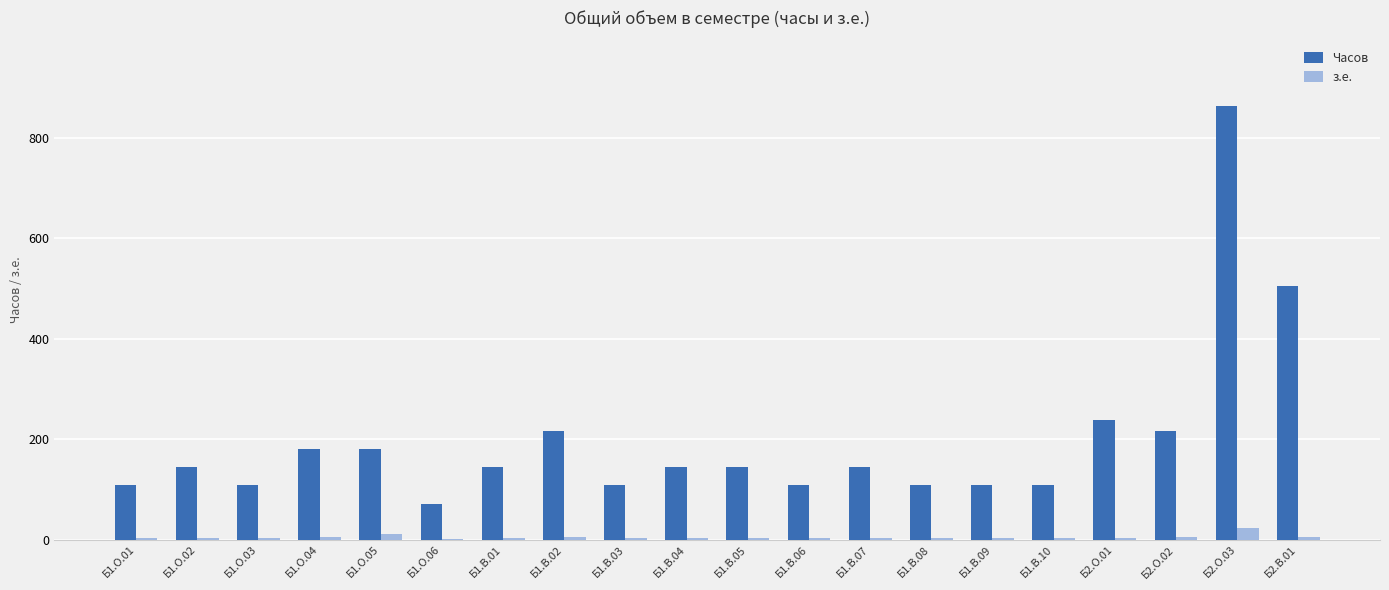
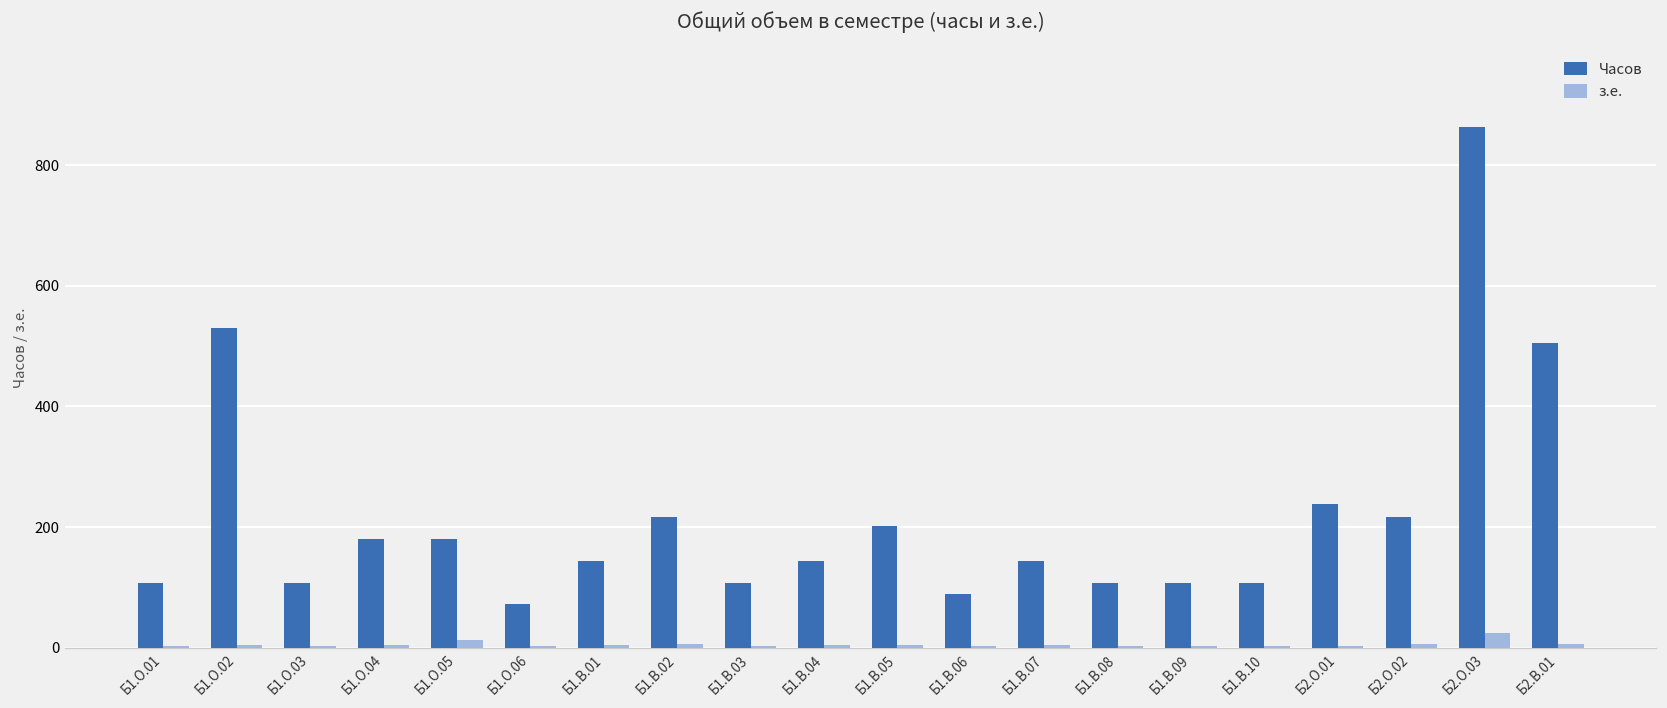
  {
    "Часов": {
      "Б1.О.01": 110,
-     "Б1.О.02": 140,
+     "Б1.О.02": 530,
      "Б1.О.03": 110,
      "Б1.О.04": 180,
      "Б1.О.05": 180,
      "Б1.О.06": 70,
      "Б1.В.01": 140,
      "Б1.В.02": 220,
      "Б1.В.03": 110,
      "Б1.В.04": 140,
-     "Б1.В.05": 140,
-     "Б1.В.06": 110,
+     "Б1.В.05": 200,
+     "Б1.В.06": 90,
      "Б1.В.07": 140,
      "Б1.В.08": 110,
      "Б1.В.09": 110,
      "Б1.В.10": 110,
      "Б2.О.01": 240,
      "Б2.О.02": 220,
      "Б2.О.03": 860,
      "Б2.В.01": 510
    },
    "з.е.": {
      "Б1.О.04": 10,
      "Б1.О.05": 10,
      "Б1.В.02": 10,
      "Б2.О.02": 10,
      "Б2.О.03": 20,
      "Б2.В.01": 10
    }
  }
